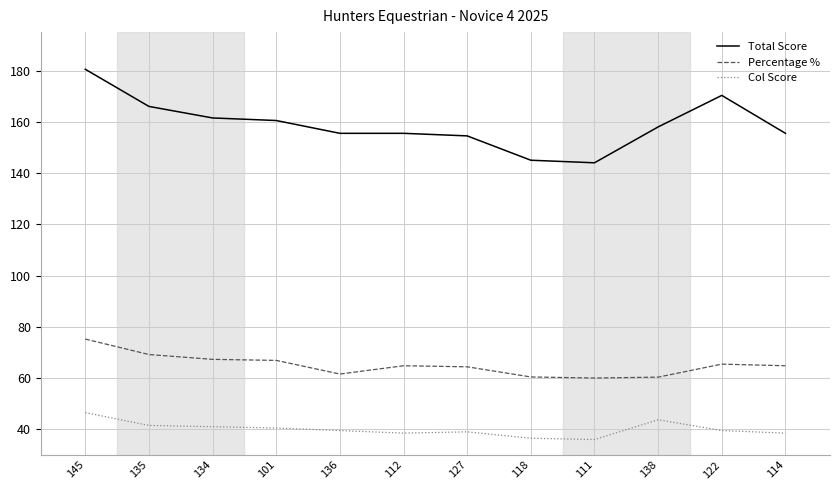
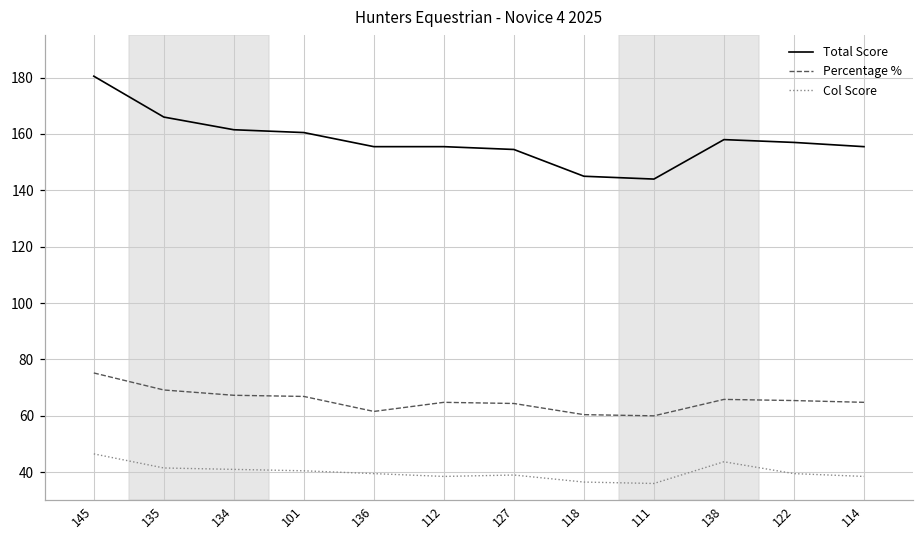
  {
    "Total Score": {
      "145": 181,
      "135": 166,
      "134": 162,
      "101": 161,
      "136": 156,
      "112": 156,
      "127": 155,
      "118": 145,
      "111": 144,
      "138": 158,
-     "122": 170,
+     "122": 157,
      "114": 156
    },
    "Percentage %": {
      "145": 75,
      "135": 69,
      "134": 67,
      "101": 67,
      "136": 62,
      "112": 65,
      "127": 64,
      "118": 60,
      "111": 60,
-     "138": 60,
+     "138": 66,
      "122": 65,
      "114": 65
    },
    "Col Score": {
      "145": 47,
      "135": 42,
      "134": 41,
      "101": 41,
      "136": 40,
      "112": 39,
      "127": 39,
      "118": 37,
      "111": 36,
      "138": 44,
      "122": 40,
      "114": 39
    }
  }
